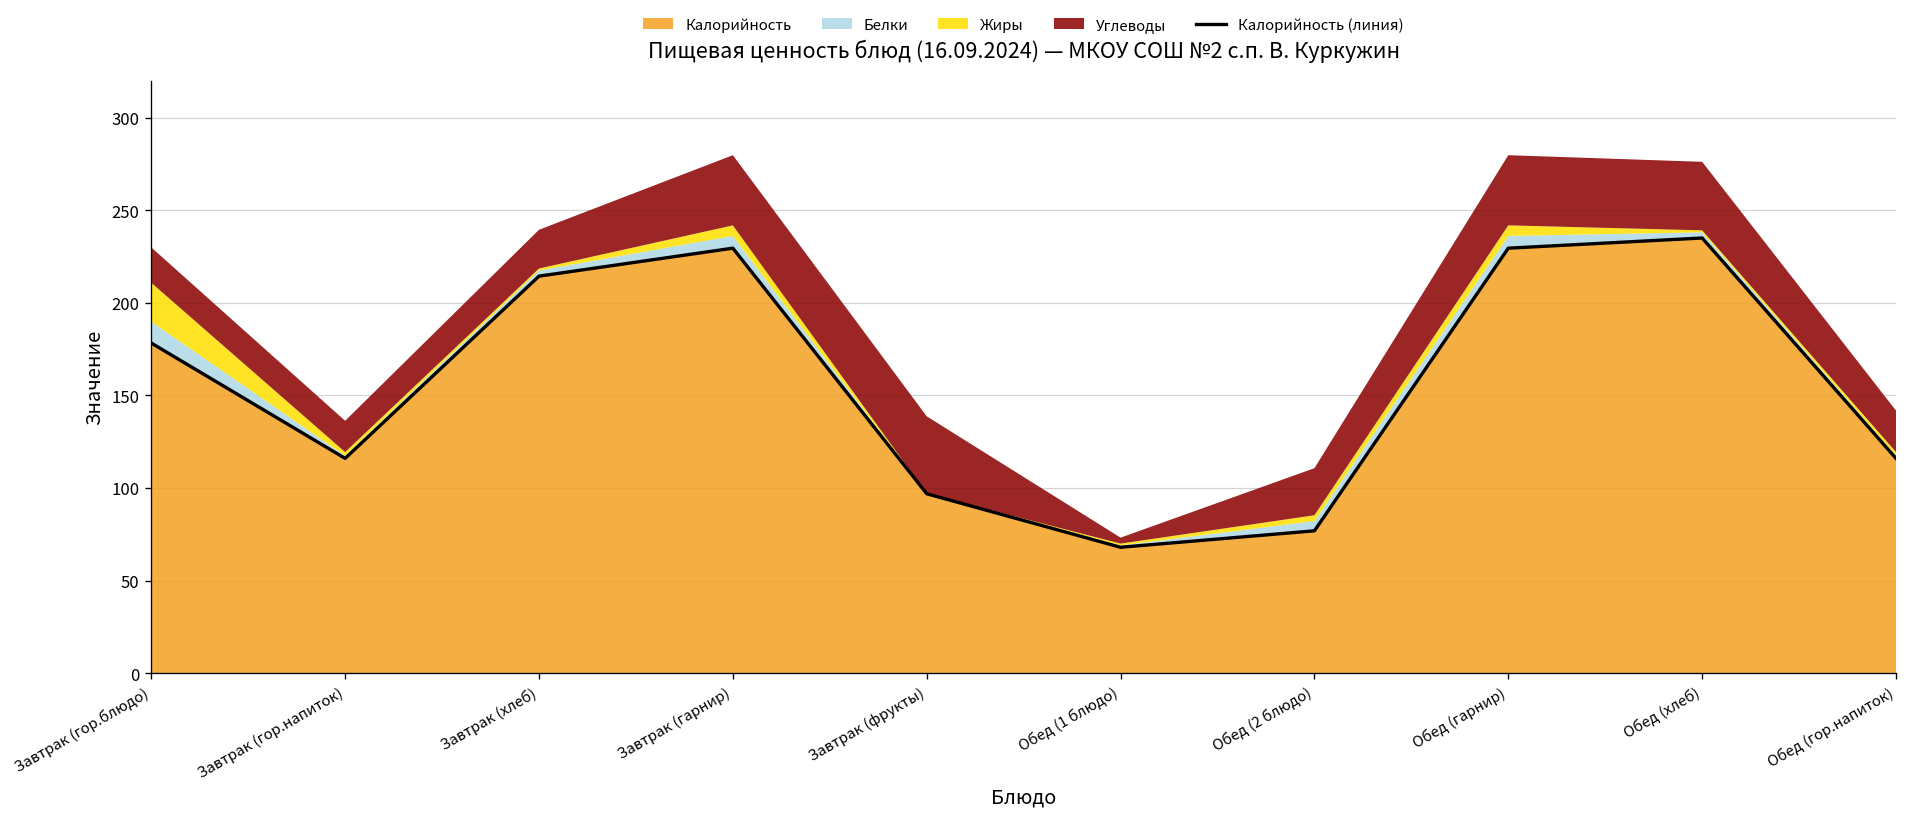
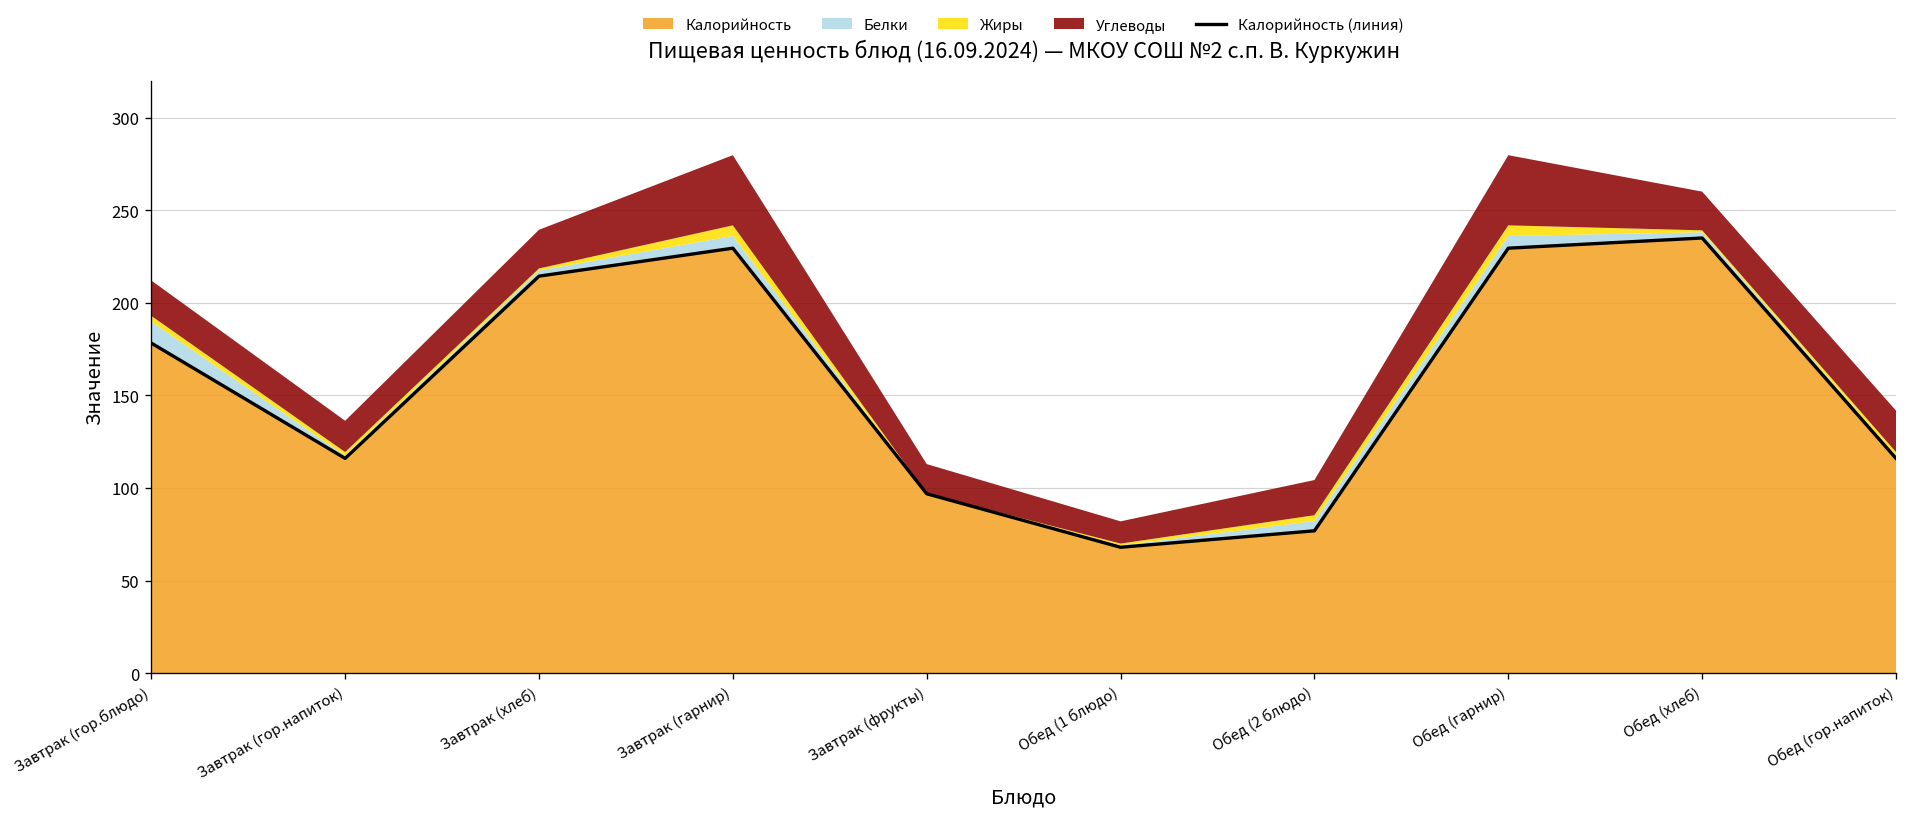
  {
    "Калорийность": {
      "Завтрак (гор.блюдо)": 178,
      "Завтрак (хлеб)": 214,
      "Завтрак (гарнир)": 230,
      "Обед (2 блюдо)": 77,
      "Обед (гарнир)": 230,
      "Обед (хлеб)": 235
    },
    "Белки": {
      "Завтрак (гор.блюдо)": 12,
      "Завтрак (гарнир)": 7,
      "Обед (2 блюдо)": 5,
      "Обед (гарнир)": 7
    },
    "Жиры": {
-     "Завтрак (гор.блюдо)": 21,
+     "Завтрак (гор.блюдо)": 3,
      "Завтрак (гор.напиток)": 2,
      "Завтрак (гарнир)": 6,
      "Обед (2 блюдо)": 3,
      "Обед (гарнир)": 6,
      "Обед (гор.напиток)": 2
    },
    "Углеводы": {
      "Завтрак (гор.блюдо)": 19,
      "Завтрак (гор.напиток)": 17,
      "Завтрак (хлеб)": 21,
      "Завтрак (гарнир)": 38,
-     "Завтрак (фрукты)": 42,
-     "Обед (1 блюдо)": 3,
-     "Обед (2 блюдо)": 25,
+     "Завтрак (фрукты)": 16,
+     "Обед (1 блюдо)": 12,
+     "Обед (2 блюдо)": 19,
      "Обед (гарнир)": 38,
-     "Обед (хлеб)": 37,
+     "Обед (хлеб)": 21,
      "Обед (гор.напиток)": 22
    }
  }
